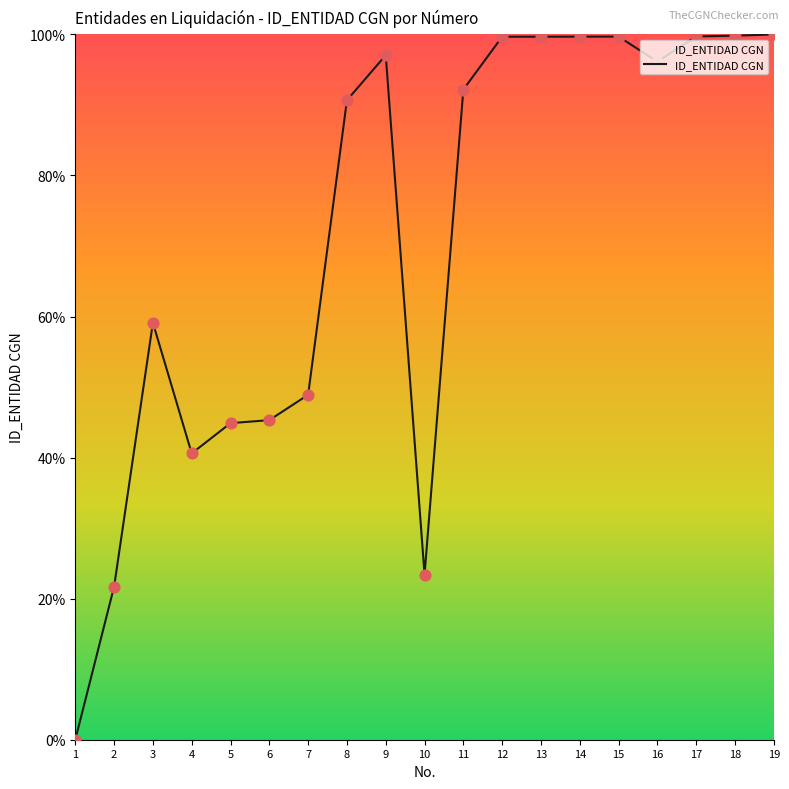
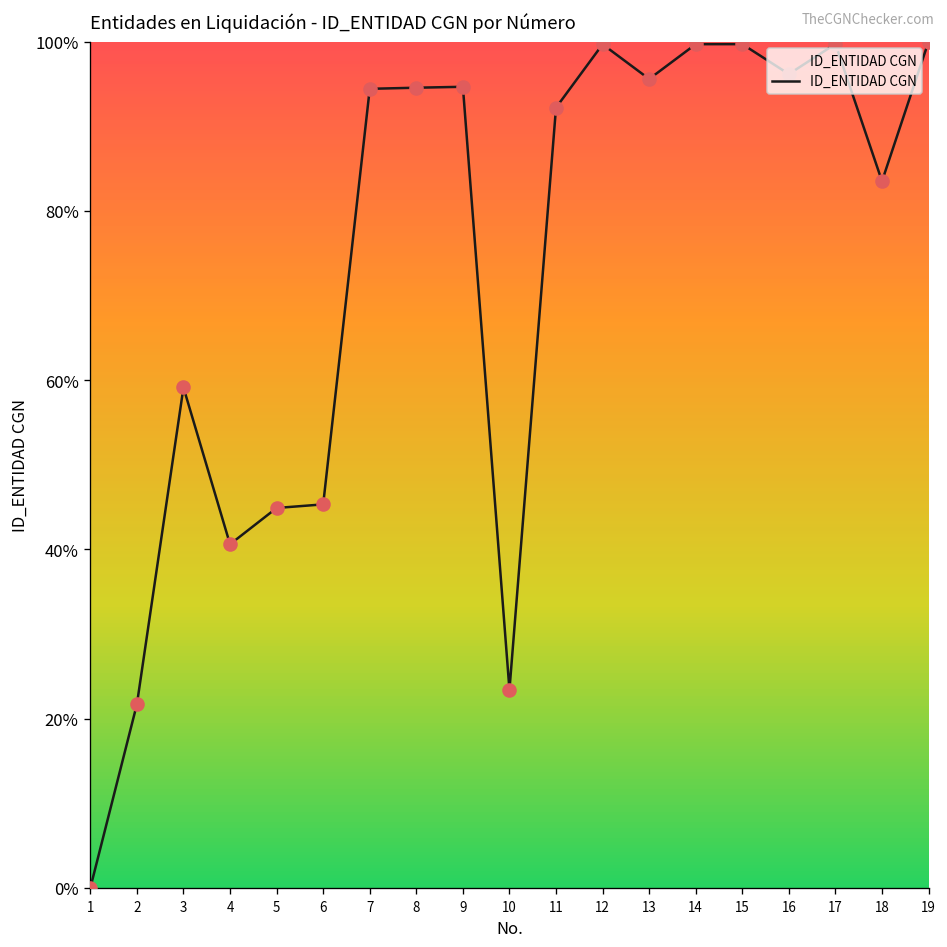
  {
    "1": "0%",
    "2": "22%",
    "3": "59%",
    "4": "41%",
    "5": "45%",
    "6": "45%",
-   "7": "49%",
-   "8": "91%",
-   "9": "97%",
+   "7": "94%",
+   "8": "95%",
+   "9": "95%",
    "10": "23%",
    "11": "92%",
    "12": "100%",
-   "13": "100%",
+   "13": "96%",
    "14": "100%",
    "15": "100%",
    "17": "100%",
-   "18": "100%",
+   "18": "83%",
    "19": "100%"
  }
